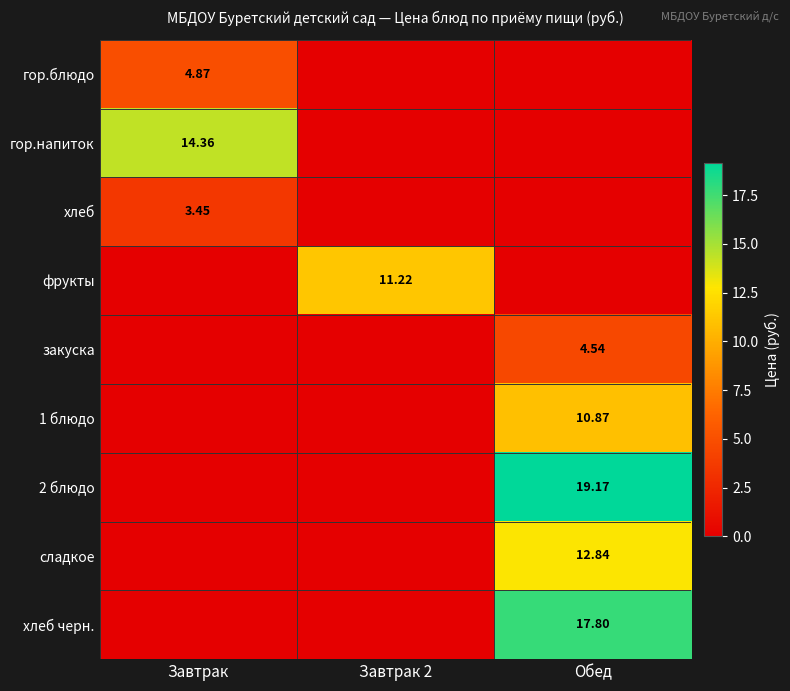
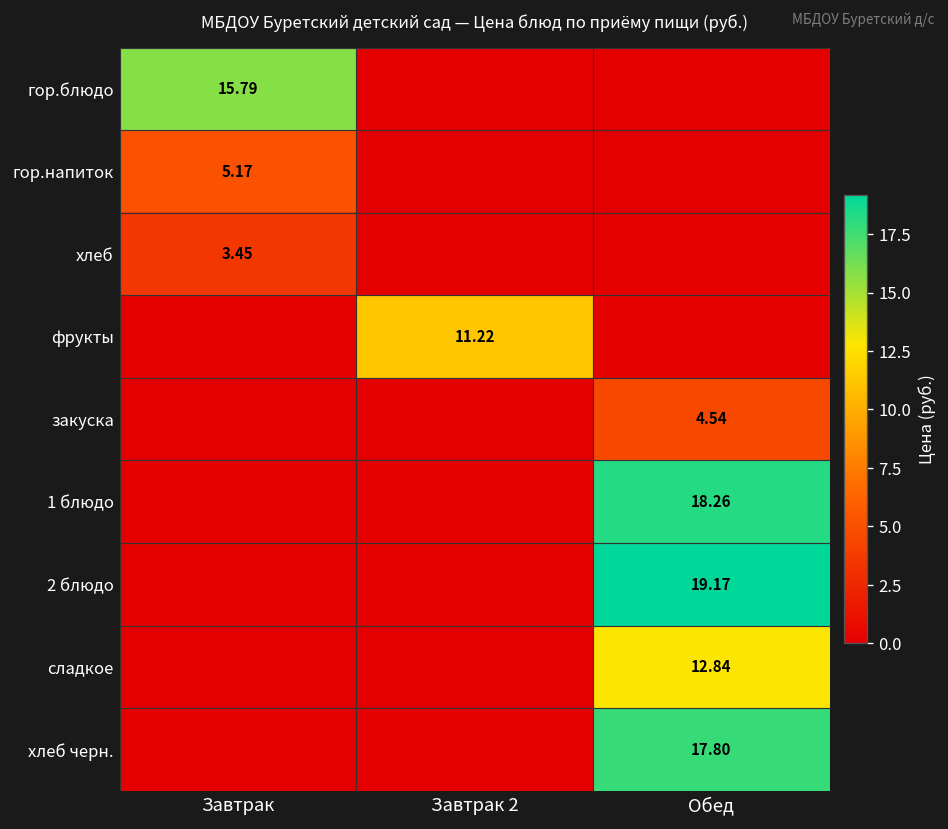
  {
    "гор.блюдо": {
-     "Завтрак": 4.87
+     "Завтрак": 15.79
    },
    "гор.напиток": {
-     "Завтрак": 14.36
+     "Завтрак": 5.17
    },
    "хлеб": {
      "Завтрак": 3.45
    },
    "фрукты": {
      "Завтрак 2": 11.22
    },
    "закуска": {
      "Обед": 4.54
    },
    "1 блюдо": {
-     "Обед": 10.87
+     "Обед": 18.26
    },
    "2 блюдо": {
      "Обед": 19.17
    },
    "сладкое": {
      "Обед": 12.84
    },
    "хлеб черн.": {
      "Обед": 17.80
    }
  }
